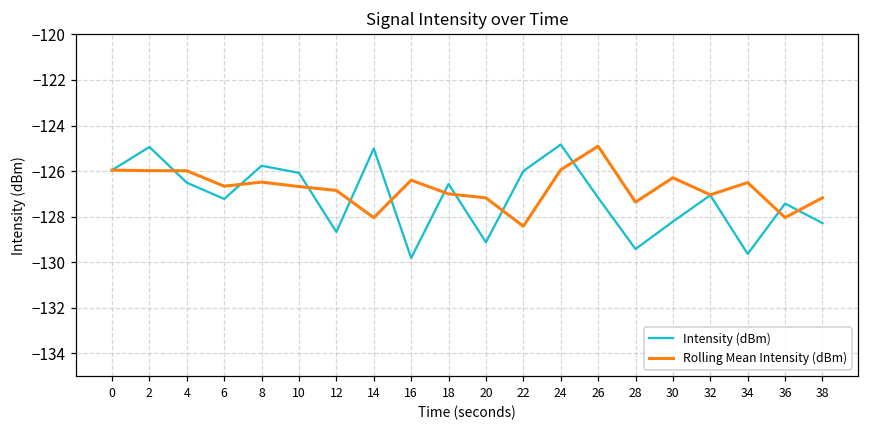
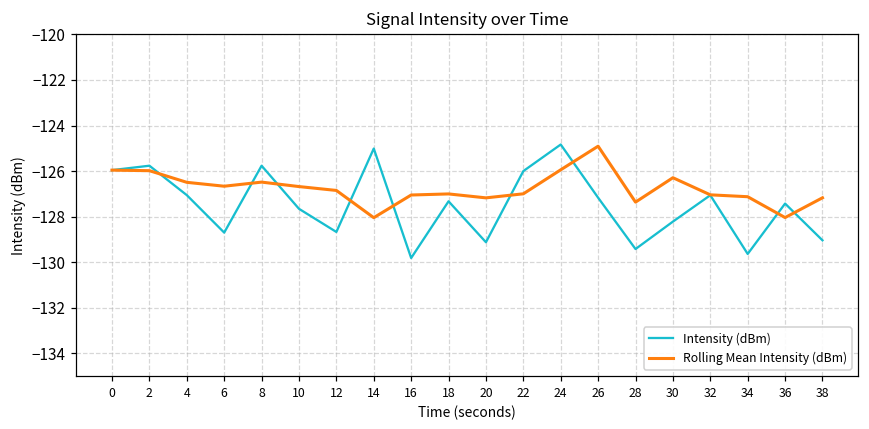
  {
    "Intensity (dBm)": {
-     "2": -124.9,
-     "4": -126.5,
-     "6": -127.2,
+     "2": -125.8,
+     "4": -127.1,
+     "6": -128.7,
      "8": -125.8,
-     "10": -126.1,
+     "10": -127.7,
      "12": -128.7,
      "14": -125.0,
      "16": -129.8,
-     "18": -126.6,
+     "18": -127.3,
      "20": -129.1,
      "22": -126.0,
      "24": -124.8,
      "26": -127.2,
      "28": -129.4,
      "30": -128.2,
      "34": -129.6,
      "36": -127.4,
-     "38": -128.3
+     "38": -129.0
    },
    "Rolling Mean Intensity (dBm)": {
      "2": -126.0,
-     "4": -126.0,
+     "4": -126.5,
      "6": -126.7,
      "8": -126.5,
      "10": -126.7,
      "12": -126.9,
      "14": -128.0,
-     "16": -126.4,
+     "16": -127.1,
      "18": -127.0,
      "20": -127.2,
-     "22": -128.4,
+     "22": -127.0,
      "24": -125.9,
      "26": -124.9,
      "28": -127.4,
      "30": -126.3,
-     "34": -126.5,
+     "34": -127.1,
      "36": -128.0,
      "38": -127.2
    }
  }
